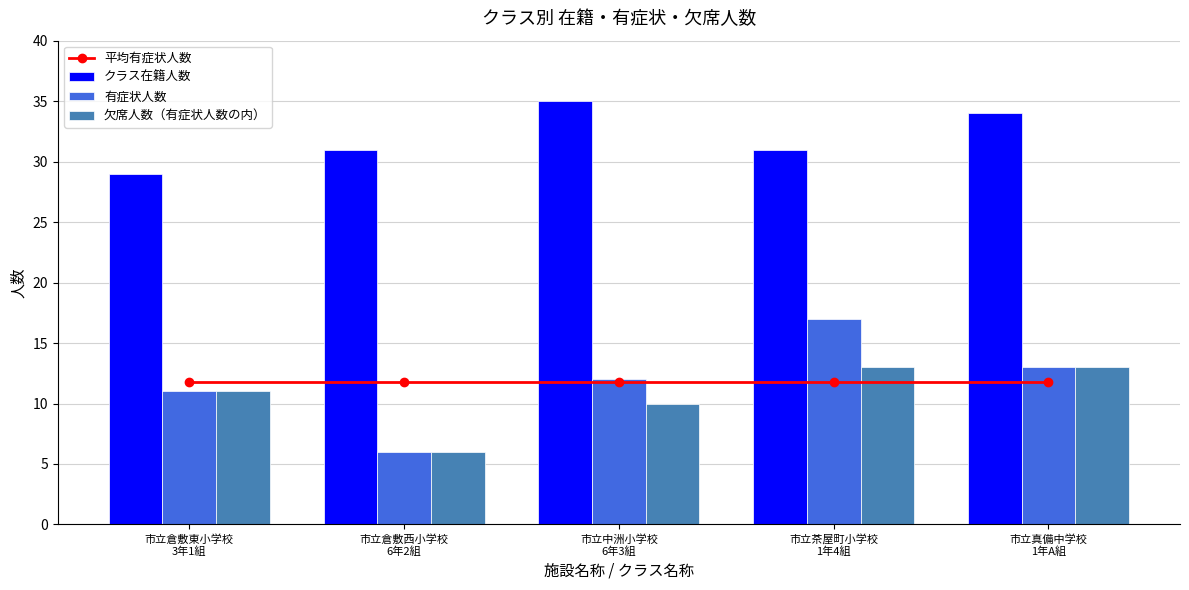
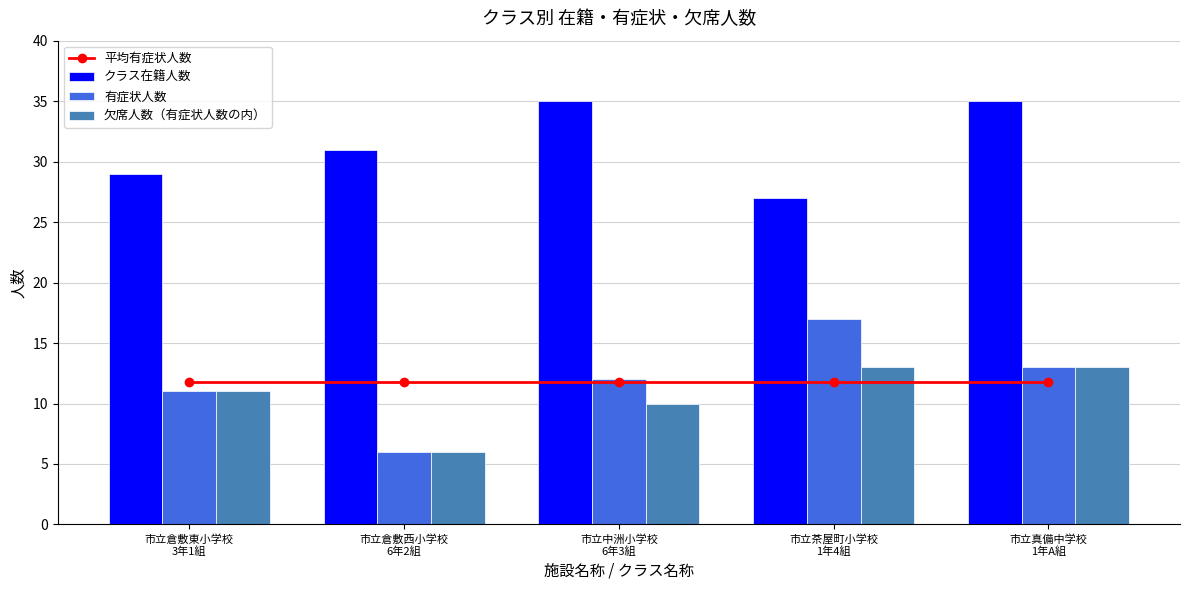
  {
    "クラス在籍人数": {
      "市立倉敷東小学校 3年1組": 29,
      "市立倉敷西小学校 6年2組": 31,
      "市立中洲小学校 6年3組": 35,
-     "市立茶屋町小学校 1年4組": 31,
-     "市立真備中学校 1年A組": 34
+     "市立茶屋町小学校 1年4組": 27,
+     "市立真備中学校 1年A組": 35
    },
    "平均有症状人数": {
      "市立倉敷東小学校 3年1組": 12,
      "市立倉敷西小学校 6年2組": 12,
      "市立中洲小学校 6年3組": 12,
      "市立茶屋町小学校 1年4組": 12,
      "市立真備中学校 1年A組": 12
    }
  }
